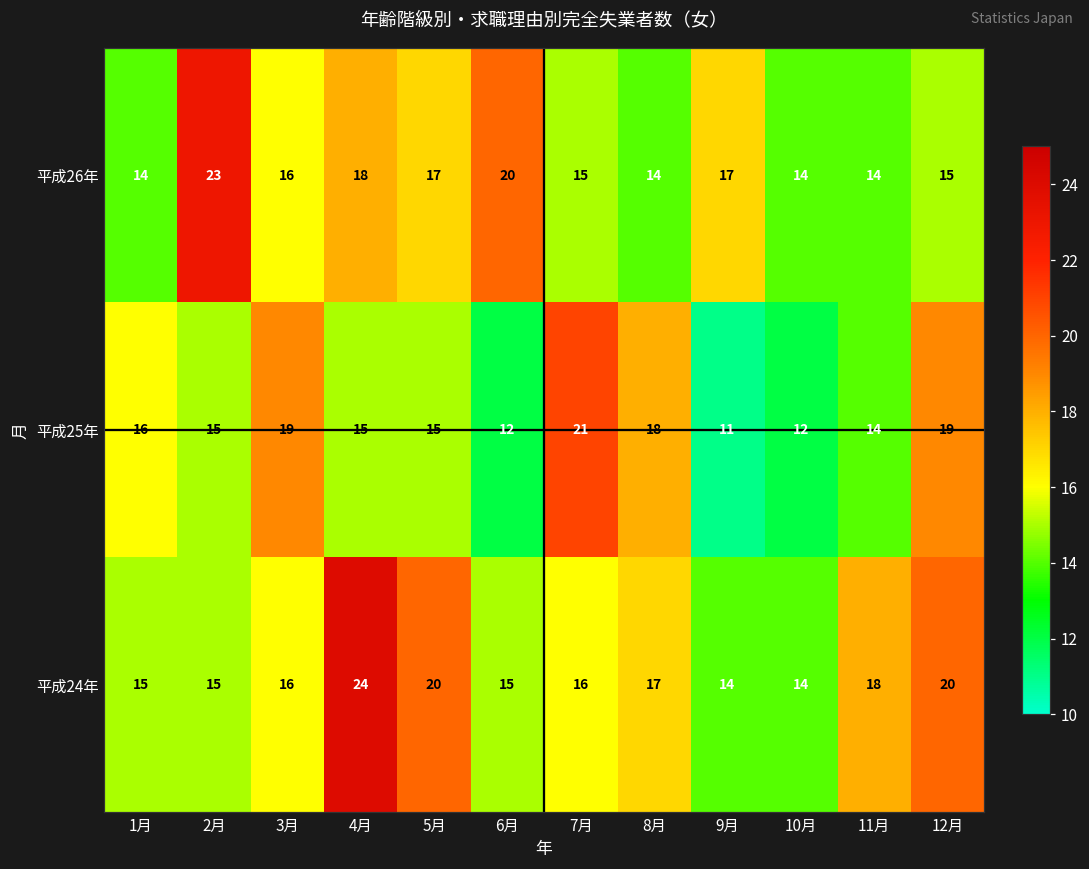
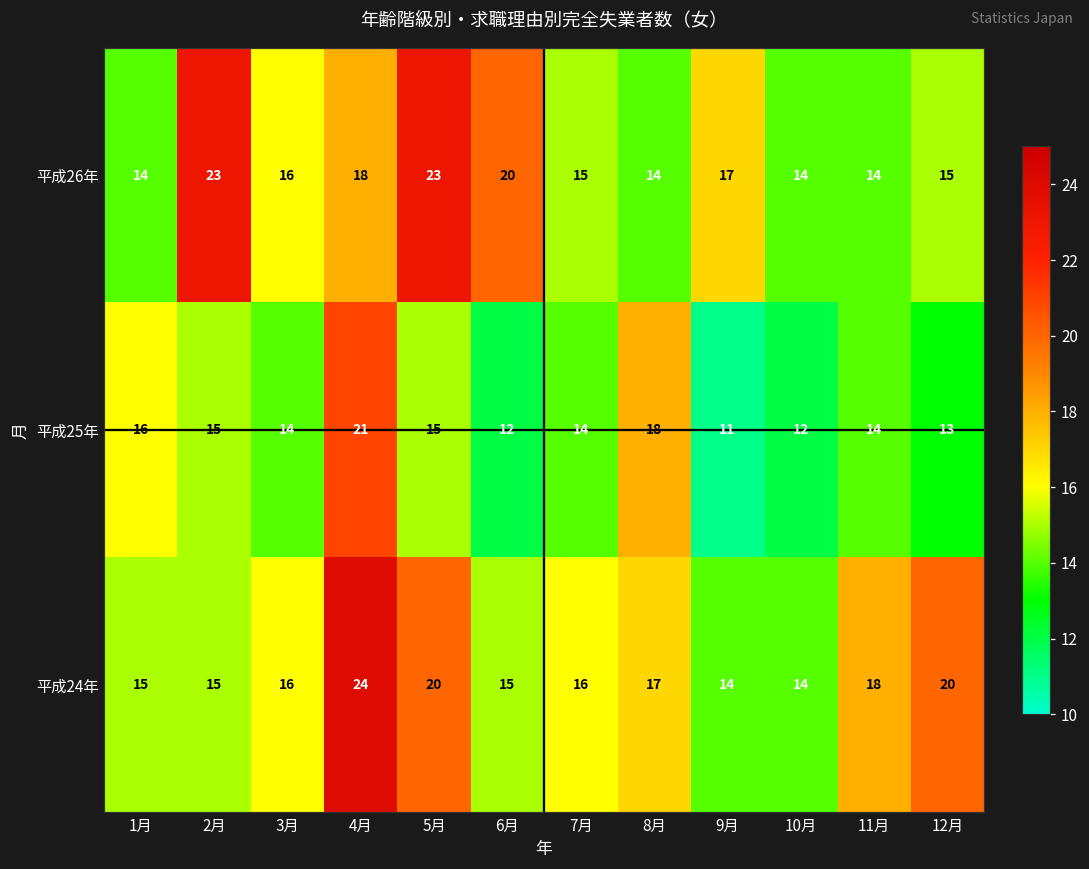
  {
    "平成26年": {
      "1月": 14,
      "2月": 23,
      "3月": 16,
      "4月": 18,
-     "5月": 17,
+     "5月": 23,
      "6月": 20,
      "7月": 15,
      "8月": 14,
      "9月": 17,
      "10月": 14,
      "11月": 14,
      "12月": 15
    },
    "平成25年": {
      "1月": 16,
      "2月": 15,
-     "3月": 19,
-     "4月": 15,
+     "3月": 14,
+     "4月": 21,
      "5月": 15,
      "6月": 12,
-     "7月": 21,
+     "7月": 14,
      "8月": 18,
      "9月": 11,
      "10月": 12,
      "11月": 14,
-     "12月": 19
+     "12月": 13
    },
    "平成24年": {
      "1月": 15,
      "2月": 15,
      "3月": 16,
      "4月": 24,
      "5月": 20,
      "6月": 15,
      "7月": 16,
      "8月": 17,
      "9月": 14,
      "10月": 14,
      "11月": 18,
      "12月": 20
    }
  }
